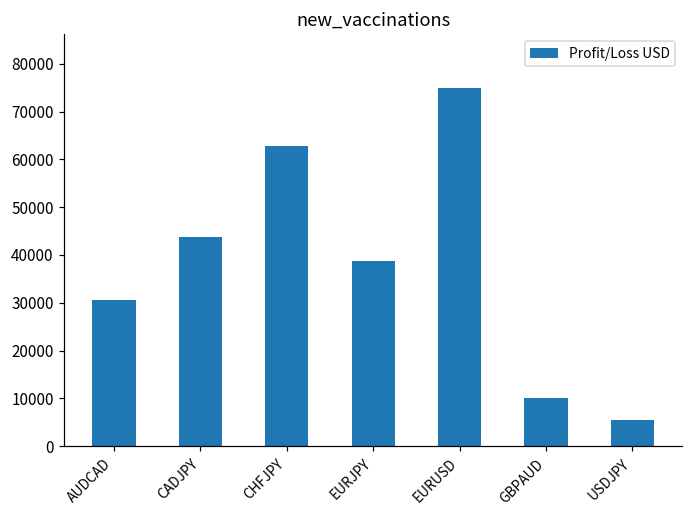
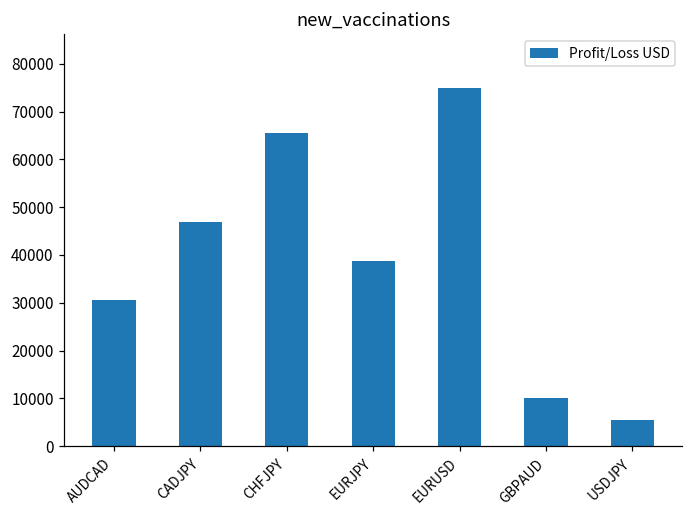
  {
    "AUDCAD": 31000,
-   "CADJPY": 44000,
-   "CHFJPY": 63000,
+   "CADJPY": 47000,
+   "CHFJPY": 66000,
    "EURJPY": 39000,
    "EURUSD": 75000,
    "GBPAUD": 10000,
    "USDJPY": 5000
  }
